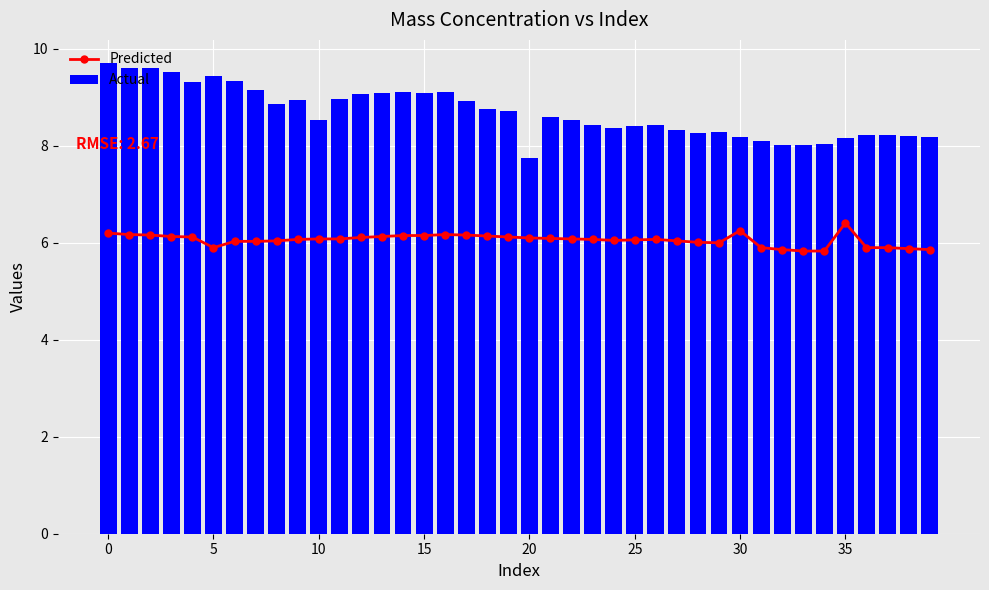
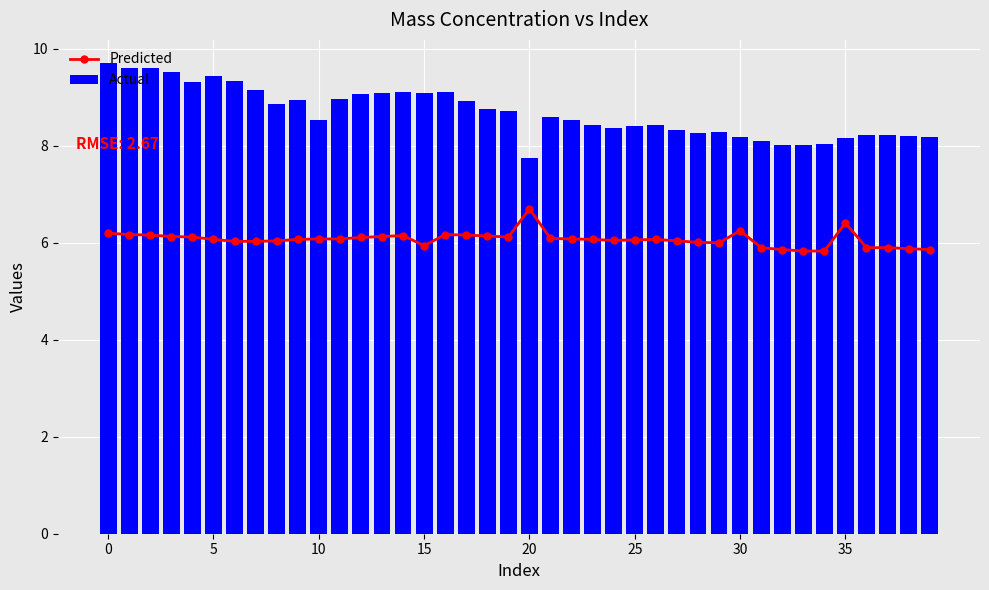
  {
    "Predicted": {
      "0": 6.2,
-     "5": 5.9,
+     "5": 6.1,
      "10": 6.1,
-     "15": 6.2,
-     "20": 6.1,
+     "15": 5.9,
+     "20": 6.7,
      "25": 6.1,
      "30": 6.3,
      "35": 6.4
    },
    "Actual": {
      "0": 9.7,
      "5": 9.4,
      "10": 8.5,
      "15": 9.1,
      "20": 7.8,
      "25": 8.4,
      "30": 8.2,
      "35": 8.2
    }
  }
